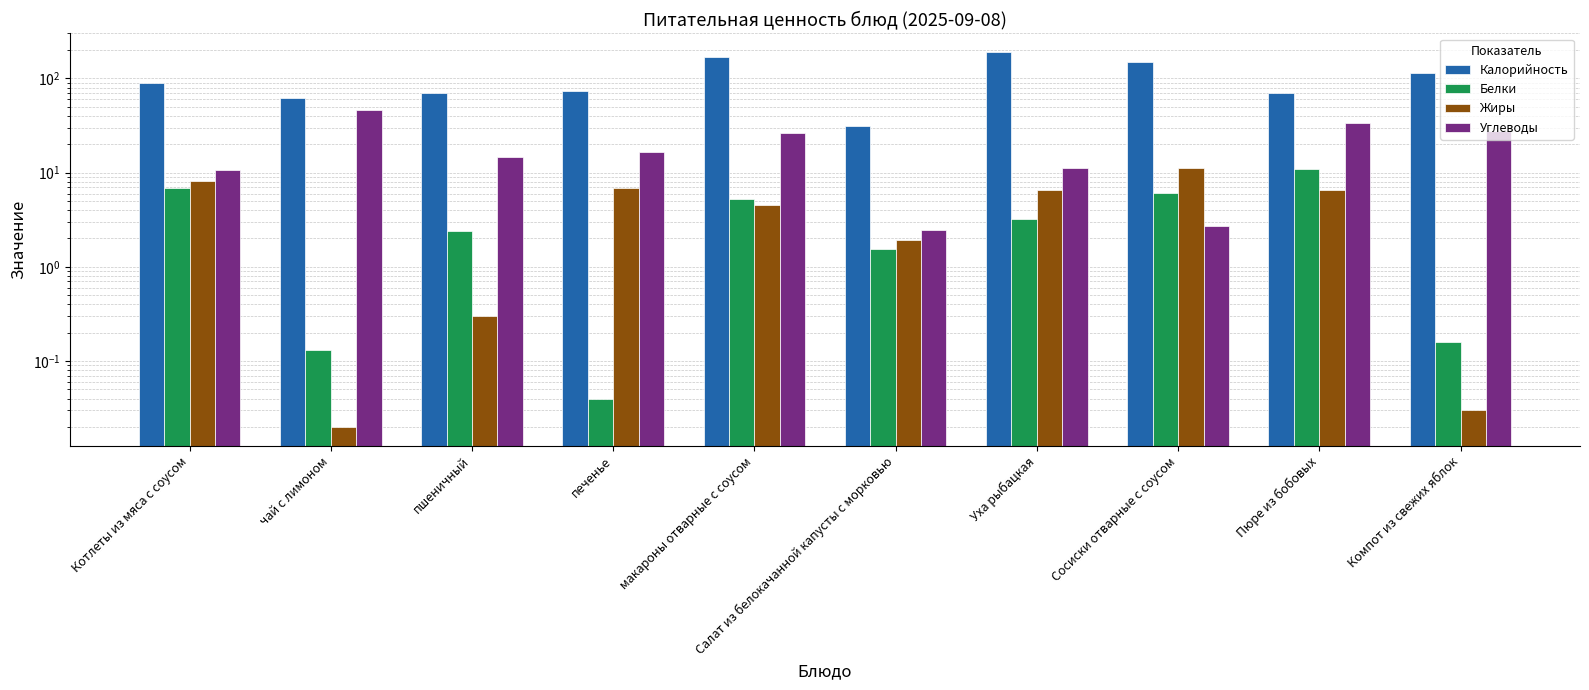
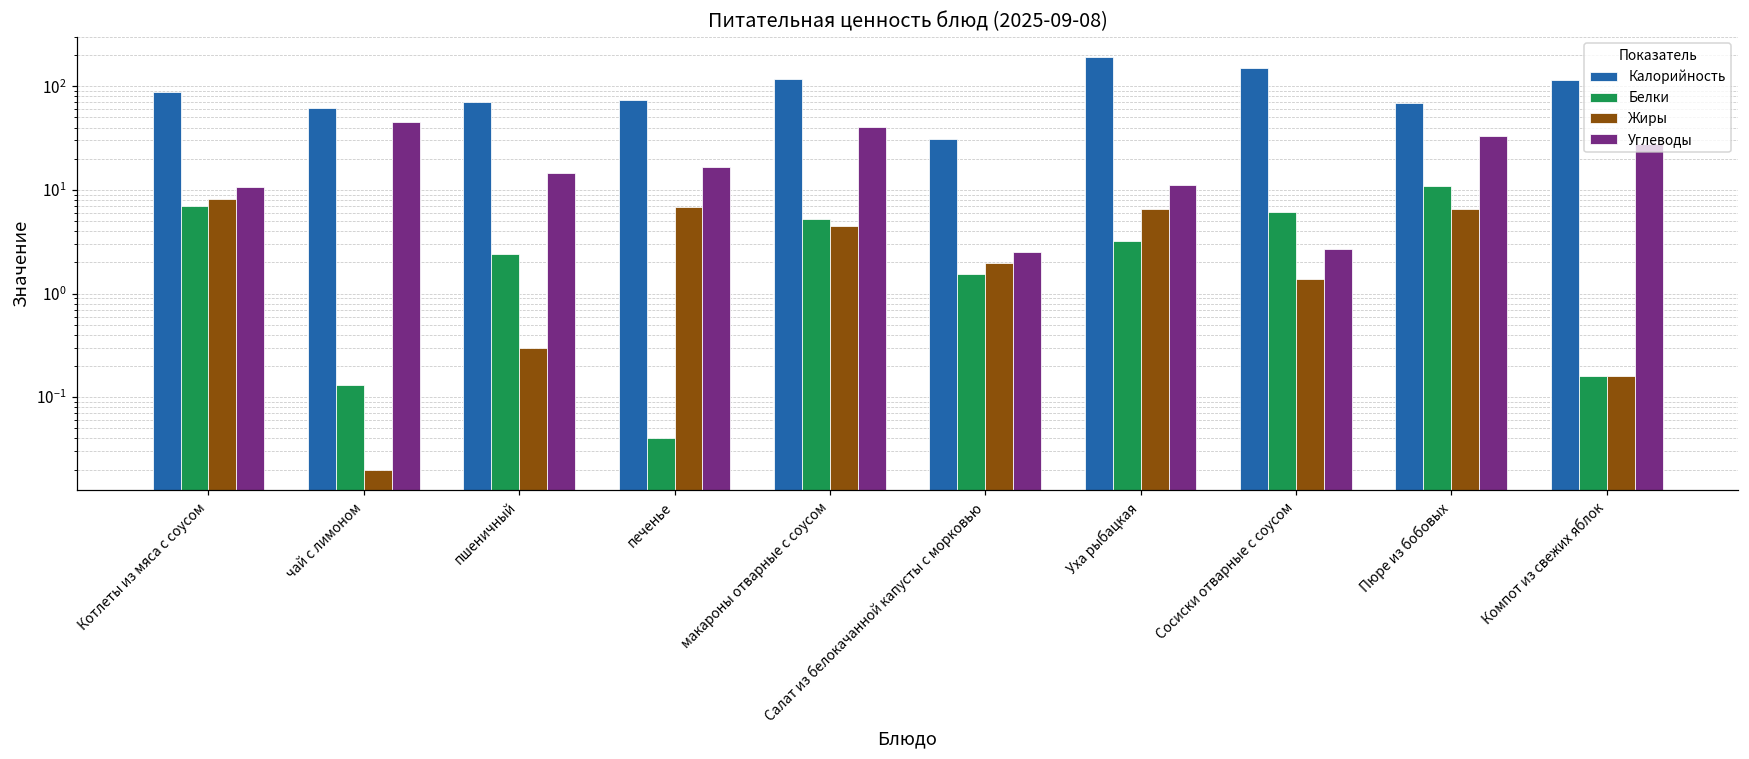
  {
    "Калорийность": {
      "Котлеты из мяса с соусом": 90,
      "чай с лимоном": 60,
      "пшеничный": 70,
      "печенье": 70,
-     "макароны отварные с соусом": 170,
+     "макароны отварные с соусом": 120,
      "Салат из белокачанной капусты с морковью": 31,
      "Уха рыбацкая": 190,
      "Сосиски отварные с соусом": 150,
      "Пюре из бобовых": 70,
      "Компот из свежих яблок": 110
    },
    "Белки": {
      "Котлеты из мяса с соусом": 7,
      "чай с лимоном": 0.13,
      "пшеничный": 2.4,
      "печенье": 0.04,
      "макароны отварные с соусом": 5,
      "Салат из белокачанной капусты с морковью": 1.6,
      "Уха рыбацкая": 3.2,
      "Сосиски отварные с соусом": 6,
      "Пюре из бобовых": 11,
      "Компот из свежих яблок": 0.16
    },
    "Жиры": {
      "Котлеты из мяса с соусом": 8,
      "чай с лимоном": 0.02,
      "пшеничный": 0.30,
      "печенье": 7,
      "макароны отварные с соусом": 5,
      "Салат из белокачанной капусты с морковью": 2.0,
      "Уха рыбацкая": 7,
-     "Сосиски отварные с соусом": 11,
+     "Сосиски отварные с соусом": 1.4,
      "Пюре из бобовых": 6,
-     "Компот из свежих яблок": 0.03
+     "Компот из свежих яблок": 0.16
    },
    "Углеводы": {
      "Котлеты из мяса с соусом": 11,
      "чай с лимоном": 50,
      "пшеничный": 15,
      "печенье": 17,
-     "макароны отварные с соусом": 26,
+     "макароны отварные с соусом": 40,
      "Салат из белокачанной капусты с морковью": 2.5,
      "Уха рыбацкая": 11,
      "Сосиски отварные с соусом": 2.7,
      "Пюре из бобовых": 33
    }
  }
